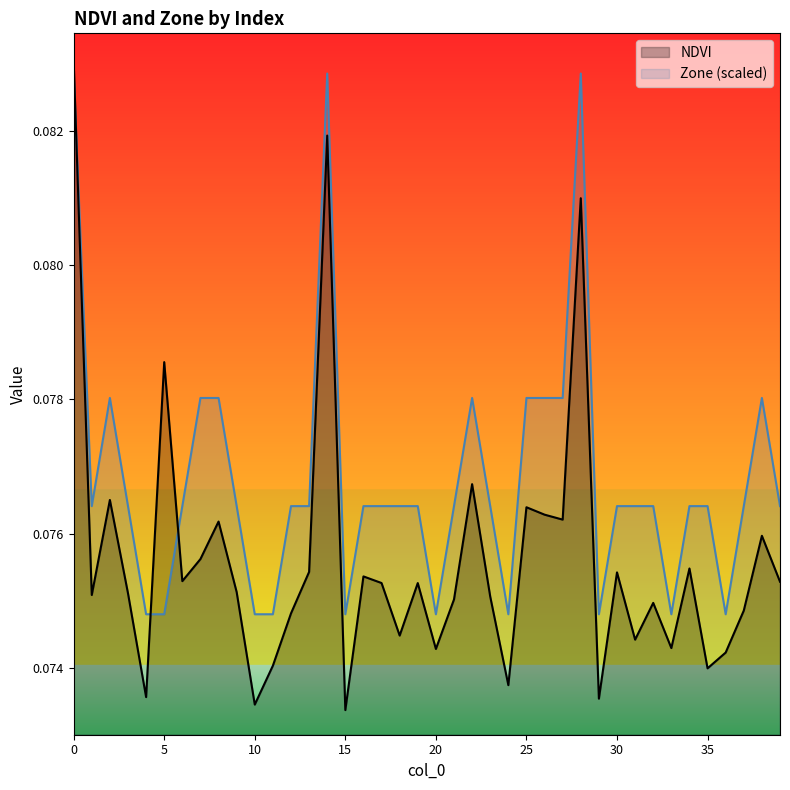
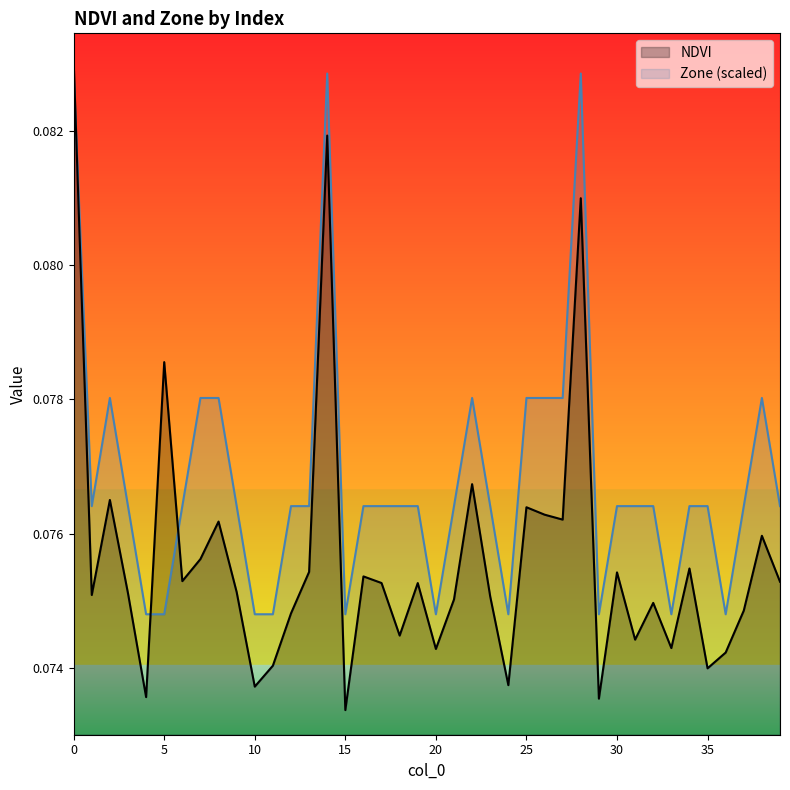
  {
    "NDVI": {
      "0": 0.0830,
      "5": 0.0786,
-     "10": 0.0735,
+     "10": 0.0737,
      "15": 0.0734,
      "20": 0.0743,
      "25": 0.0764,
      "30": 0.0754,
      "35": 0.0740
    },
    "Zone (scaled)": {
      "0": 0.0829,
      "5": 0.0748,
      "10": 0.0748,
      "15": 0.0748,
      "20": 0.0748,
      "25": 0.0780,
      "30": 0.0764,
      "35": 0.0764
    }
  }
